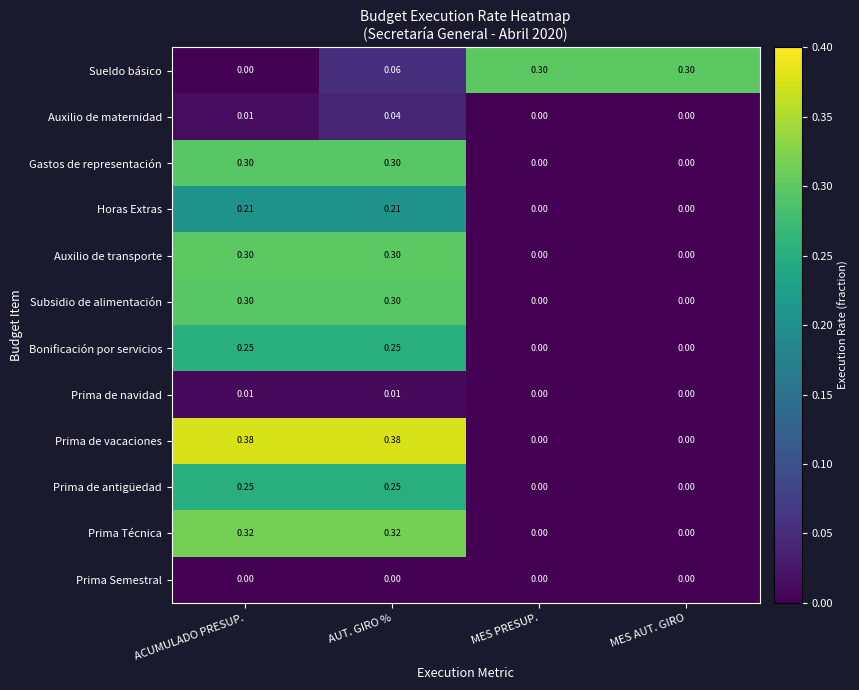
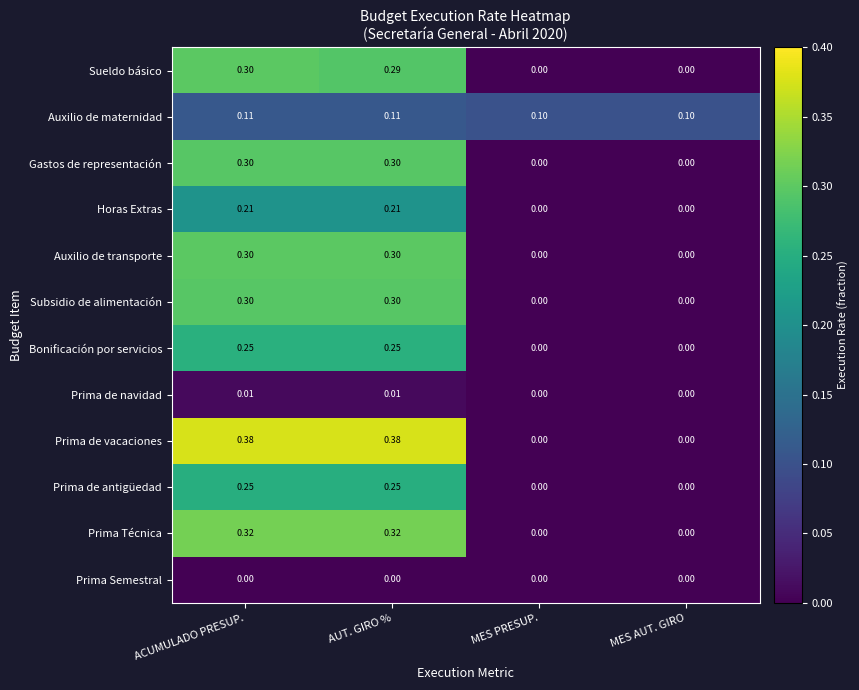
  {
    "Sueldo básico": {
-     "ACUMULADO PRESUP.": 0.00,
-     "AUT. GIRO %": 0.06,
-     "MES PRESUP.": 0.30,
-     "MES AUT. GIRO": 0.30
+     "ACUMULADO PRESUP.": 0.30,
+     "AUT. GIRO %": 0.29,
+     "MES PRESUP.": 0.00,
+     "MES AUT. GIRO": 0.00
    },
    "Auxilio de maternidad": {
-     "ACUMULADO PRESUP.": 0.01,
-     "AUT. GIRO %": 0.04,
-     "MES PRESUP.": 0.00,
-     "MES AUT. GIRO": 0.00
+     "ACUMULADO PRESUP.": 0.11,
+     "AUT. GIRO %": 0.11,
+     "MES PRESUP.": 0.10,
+     "MES AUT. GIRO": 0.10
    },
    "Gastos de representación": {
      "ACUMULADO PRESUP.": 0.30,
      "AUT. GIRO %": 0.30,
      "MES PRESUP.": 0.00,
      "MES AUT. GIRO": 0.00
    },
    "Horas Extras": {
      "ACUMULADO PRESUP.": 0.21,
      "AUT. GIRO %": 0.21,
      "MES PRESUP.": 0.00,
      "MES AUT. GIRO": 0.00
    },
    "Auxilio de transporte": {
      "ACUMULADO PRESUP.": 0.30,
      "AUT. GIRO %": 0.30,
      "MES PRESUP.": 0.00,
      "MES AUT. GIRO": 0.00
    },
    "Subsidio de alimentación": {
      "ACUMULADO PRESUP.": 0.30,
      "AUT. GIRO %": 0.30,
      "MES PRESUP.": 0.00,
      "MES AUT. GIRO": 0.00
    },
    "Bonificación por servicios": {
      "ACUMULADO PRESUP.": 0.25,
      "AUT. GIRO %": 0.25,
      "MES PRESUP.": 0.00,
      "MES AUT. GIRO": 0.00
    },
    "Prima de navidad": {
      "ACUMULADO PRESUP.": 0.01,
      "AUT. GIRO %": 0.01,
      "MES PRESUP.": 0.00,
      "MES AUT. GIRO": 0.00
    },
    "Prima de vacaciones": {
      "ACUMULADO PRESUP.": 0.38,
      "AUT. GIRO %": 0.38,
      "MES PRESUP.": 0.00,
      "MES AUT. GIRO": 0.00
    },
    "Prima de antigüedad": {
      "ACUMULADO PRESUP.": 0.25,
      "AUT. GIRO %": 0.25,
      "MES PRESUP.": 0.00,
      "MES AUT. GIRO": 0.00
    },
    "Prima Técnica": {
      "ACUMULADO PRESUP.": 0.32,
      "AUT. GIRO %": 0.32,
      "MES PRESUP.": 0.00,
      "MES AUT. GIRO": 0.00
    },
    "Prima Semestral": {
      "ACUMULADO PRESUP.": 0.00,
      "AUT. GIRO %": 0.00,
      "MES PRESUP.": 0.00,
      "MES AUT. GIRO": 0.00
    }
  }
